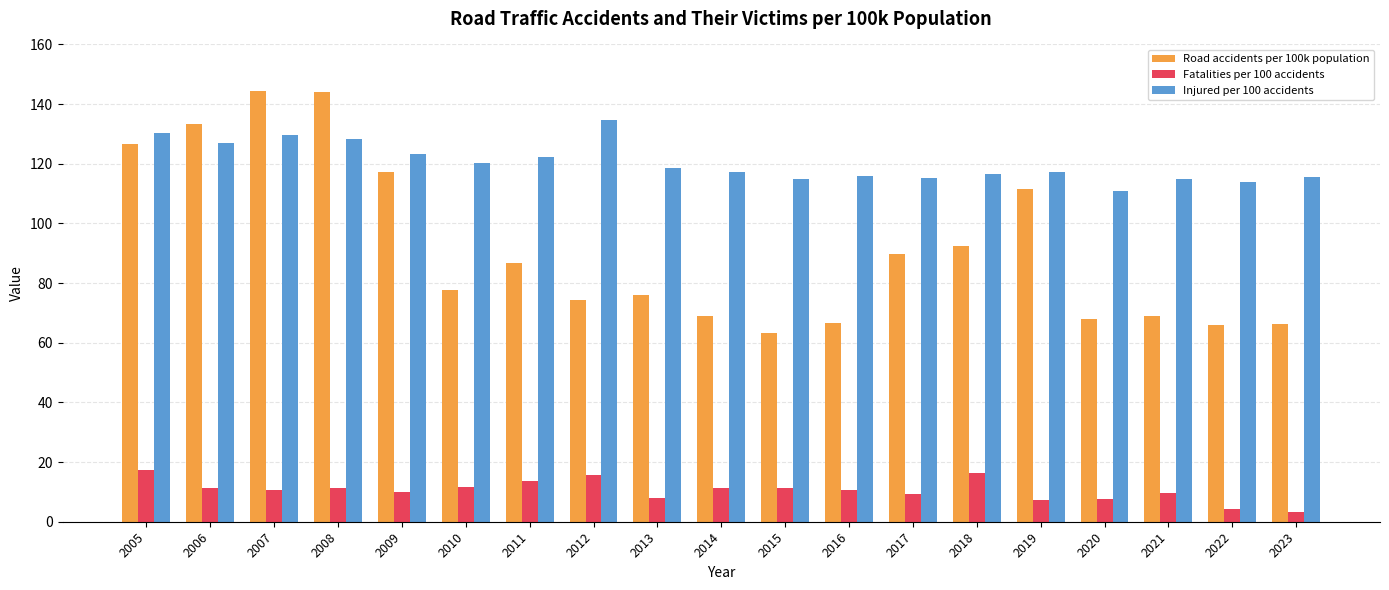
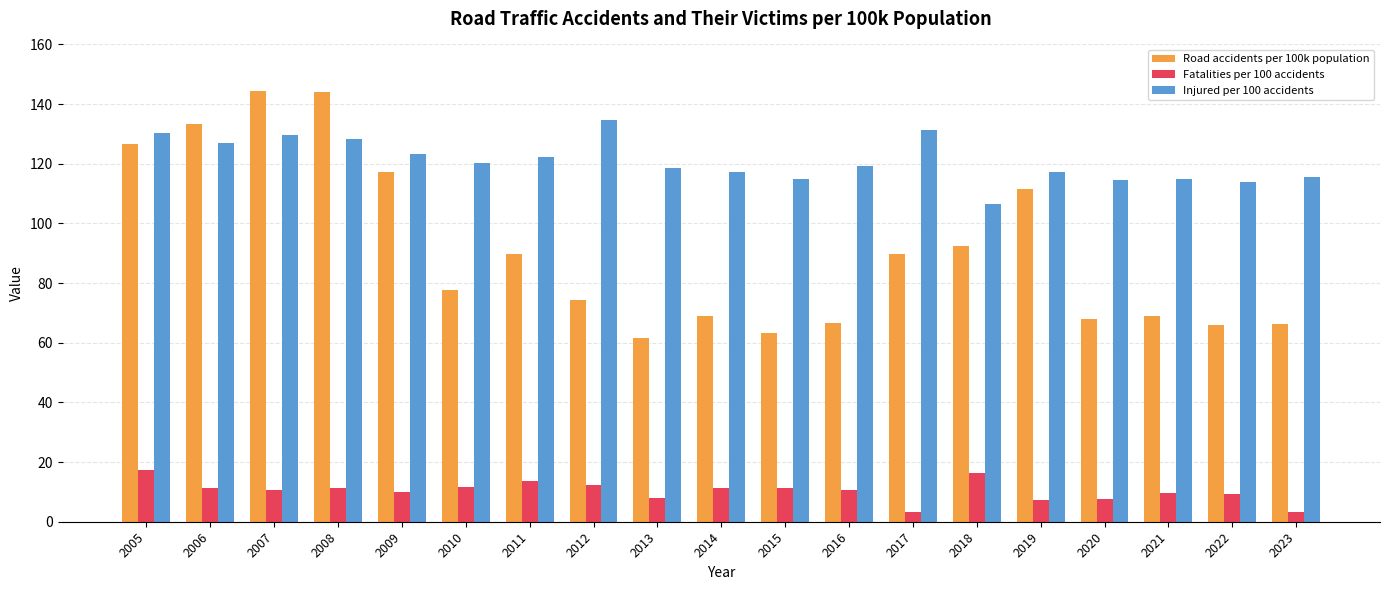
  {
    "Road accidents per 100k population": {
      "2005": 127,
      "2006": 133,
      "2007": 145,
      "2008": 144,
      "2009": 117,
      "2010": 78,
-     "2011": 87,
+     "2011": 90,
      "2012": 74,
-     "2013": 76,
+     "2013": 62,
      "2014": 69,
      "2015": 63,
      "2016": 67,
      "2017": 90,
      "2018": 93,
      "2019": 111,
      "2020": 68,
      "2021": 69,
      "2022": 66,
      "2023": 66
    },
    "Fatalities per 100 accidents": {
      "2005": 18,
      "2006": 11,
      "2007": 11,
      "2008": 11,
      "2009": 10,
      "2010": 12,
      "2011": 14,
-     "2012": 16,
+     "2012": 12,
      "2013": 8,
      "2014": 11,
      "2015": 11,
      "2016": 11,
-     "2017": 9,
+     "2017": 3,
      "2018": 17,
      "2019": 7,
      "2020": 8,
      "2021": 10,
-     "2022": 4,
+     "2022": 9,
      "2023": 3
    },
    "Injured per 100 accidents": {
      "2005": 130,
      "2006": 127,
      "2007": 130,
      "2008": 128,
      "2009": 123,
      "2010": 120,
      "2011": 122,
      "2012": 135,
      "2013": 119,
      "2014": 117,
      "2015": 115,
-     "2016": 116,
-     "2017": 115,
-     "2018": 117,
+     "2016": 119,
+     "2017": 131,
+     "2018": 107,
      "2019": 117,
-     "2020": 111,
+     "2020": 115,
      "2021": 115,
      "2022": 114,
      "2023": 116
    }
  }
